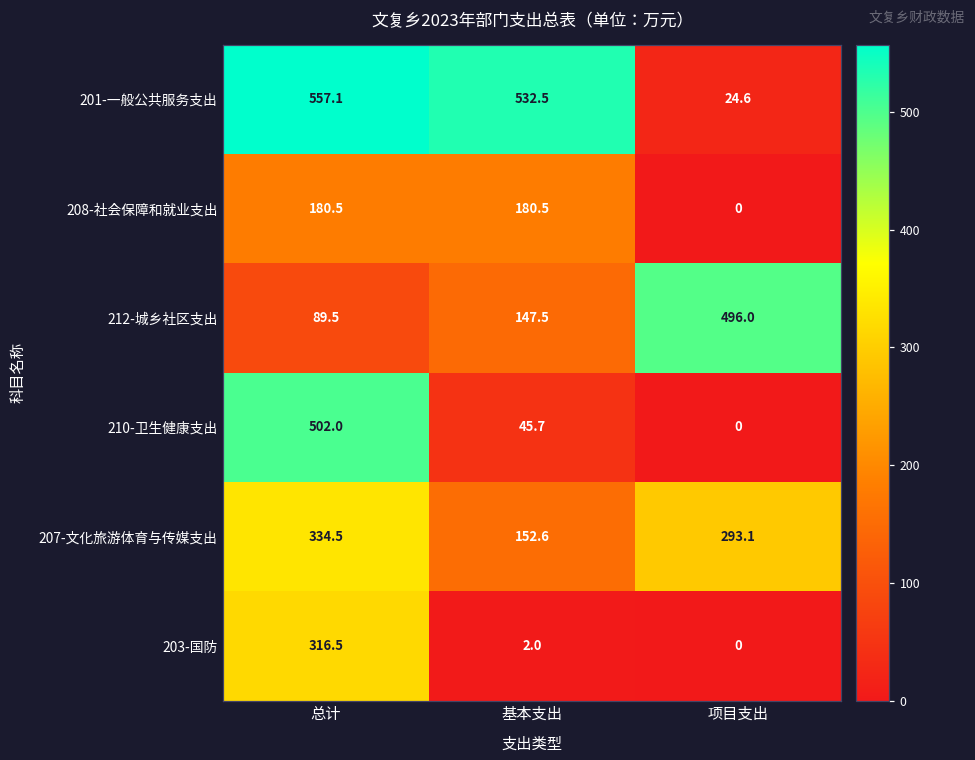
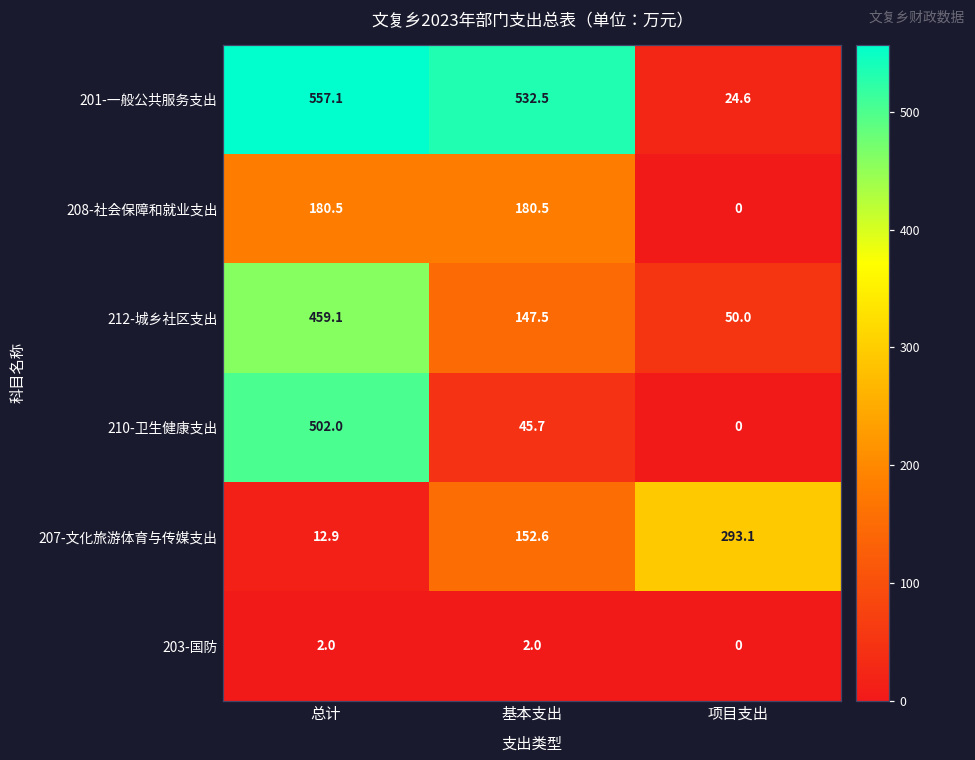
  {
    "201-一般公共服务支出": {
      "总计": 557.1,
      "基本支出": 532.5,
      "项目支出": 24.6
    },
    "208-社会保障和就业支出": {
      "总计": 180.5,
      "基本支出": 180.5,
      "项目支出": 0
    },
    "212-城乡社区支出": {
-     "总计": 89.5,
+     "总计": 459.1,
      "基本支出": 147.5,
-     "项目支出": 496.0
+     "项目支出": 50.0
    },
    "210-卫生健康支出": {
      "总计": 502.0,
      "基本支出": 45.7,
      "项目支出": 0
    },
    "207-文化旅游体育与传媒支出": {
-     "总计": 334.5,
+     "总计": 12.9,
      "基本支出": 152.6,
      "项目支出": 293.1
    },
    "203-国防": {
-     "总计": 316.5,
+     "总计": 2.0,
      "基本支出": 2.0,
      "项目支出": 0
    }
  }
